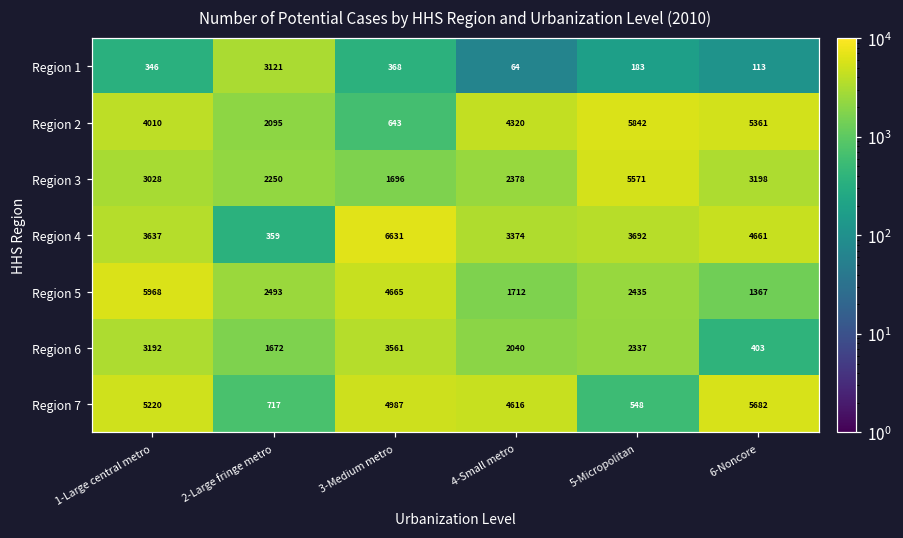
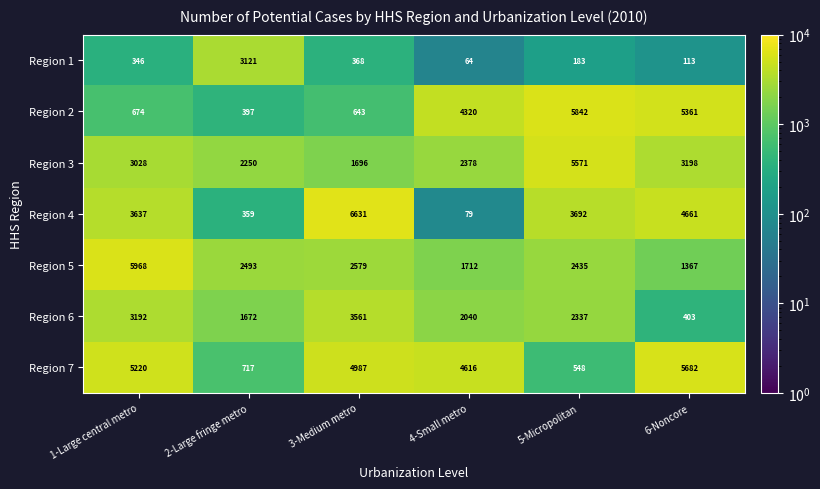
  {
    "Region 1": {
      "1-Large central metro": 346,
      "2-Large fringe metro": 3121,
      "3-Medium metro": 368,
      "4-Small metro": 64,
      "5-Micropolitan": 183,
      "6-Noncore": 113
    },
    "Region 2": {
-     "1-Large central metro": 4010,
-     "2-Large fringe metro": 2095,
+     "1-Large central metro": 674,
+     "2-Large fringe metro": 397,
      "3-Medium metro": 643,
      "4-Small metro": 4320,
      "5-Micropolitan": 5842,
      "6-Noncore": 5361
    },
    "Region 3": {
      "1-Large central metro": 3028,
      "2-Large fringe metro": 2250,
      "3-Medium metro": 1696,
      "4-Small metro": 2378,
      "5-Micropolitan": 5571,
      "6-Noncore": 3198
    },
    "Region 4": {
      "1-Large central metro": 3637,
      "2-Large fringe metro": 359,
      "3-Medium metro": 6631,
-     "4-Small metro": 3374,
+     "4-Small metro": 79,
      "5-Micropolitan": 3692,
      "6-Noncore": 4661
    },
    "Region 5": {
      "1-Large central metro": 5968,
      "2-Large fringe metro": 2493,
-     "3-Medium metro": 4665,
+     "3-Medium metro": 2579,
      "4-Small metro": 1712,
      "5-Micropolitan": 2435,
      "6-Noncore": 1367
    },
    "Region 6": {
      "1-Large central metro": 3192,
      "2-Large fringe metro": 1672,
      "3-Medium metro": 3561,
      "4-Small metro": 2040,
      "5-Micropolitan": 2337,
      "6-Noncore": 403
    },
    "Region 7": {
      "1-Large central metro": 5220,
      "2-Large fringe metro": 717,
      "3-Medium metro": 4987,
      "4-Small metro": 4616,
      "5-Micropolitan": 548,
      "6-Noncore": 5682
    }
  }
